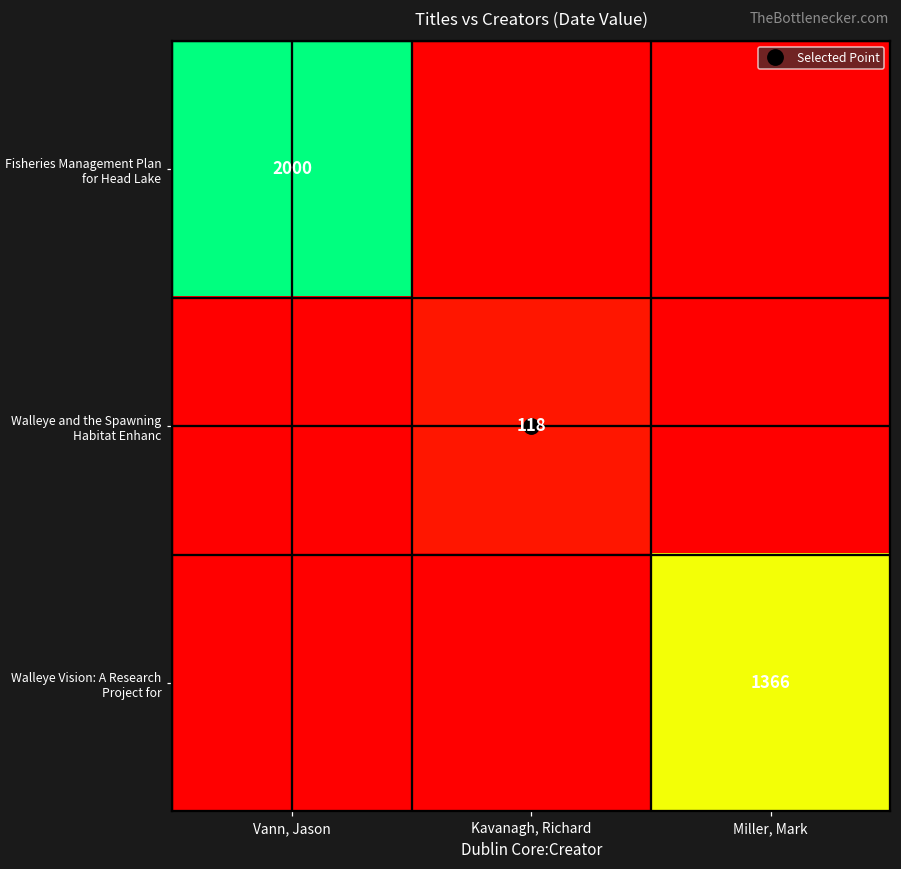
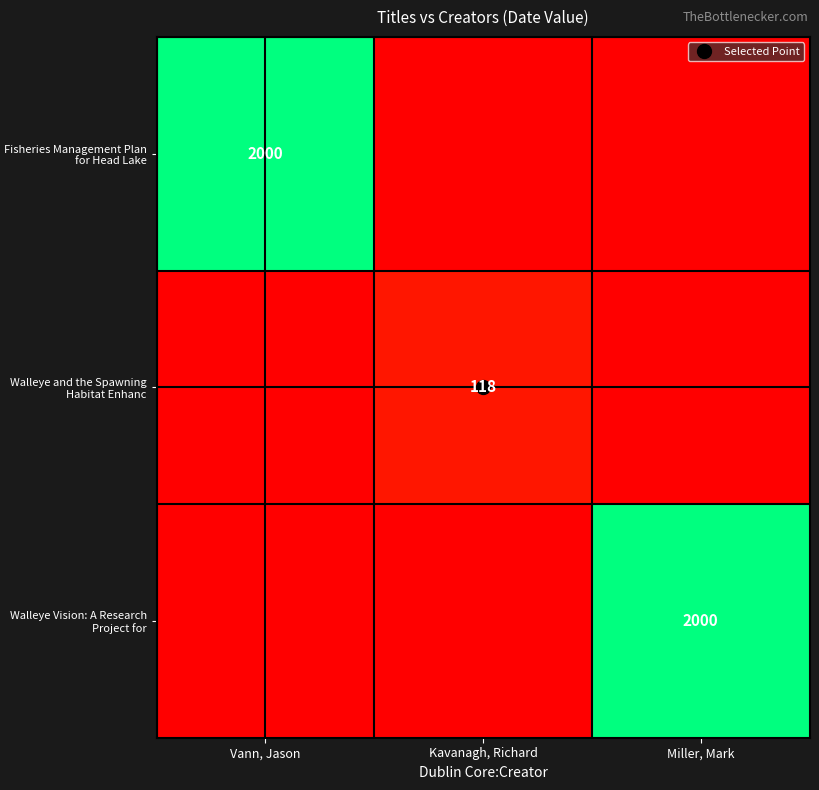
  {
    "Fisheries Management Plan for Head Lake": {
      "Vann, Jason": 2000
    },
    "Walleye Vision: A Research Project for": {
-     "Miller, Mark": 1366
+     "Miller, Mark": 2000
    }
  }
